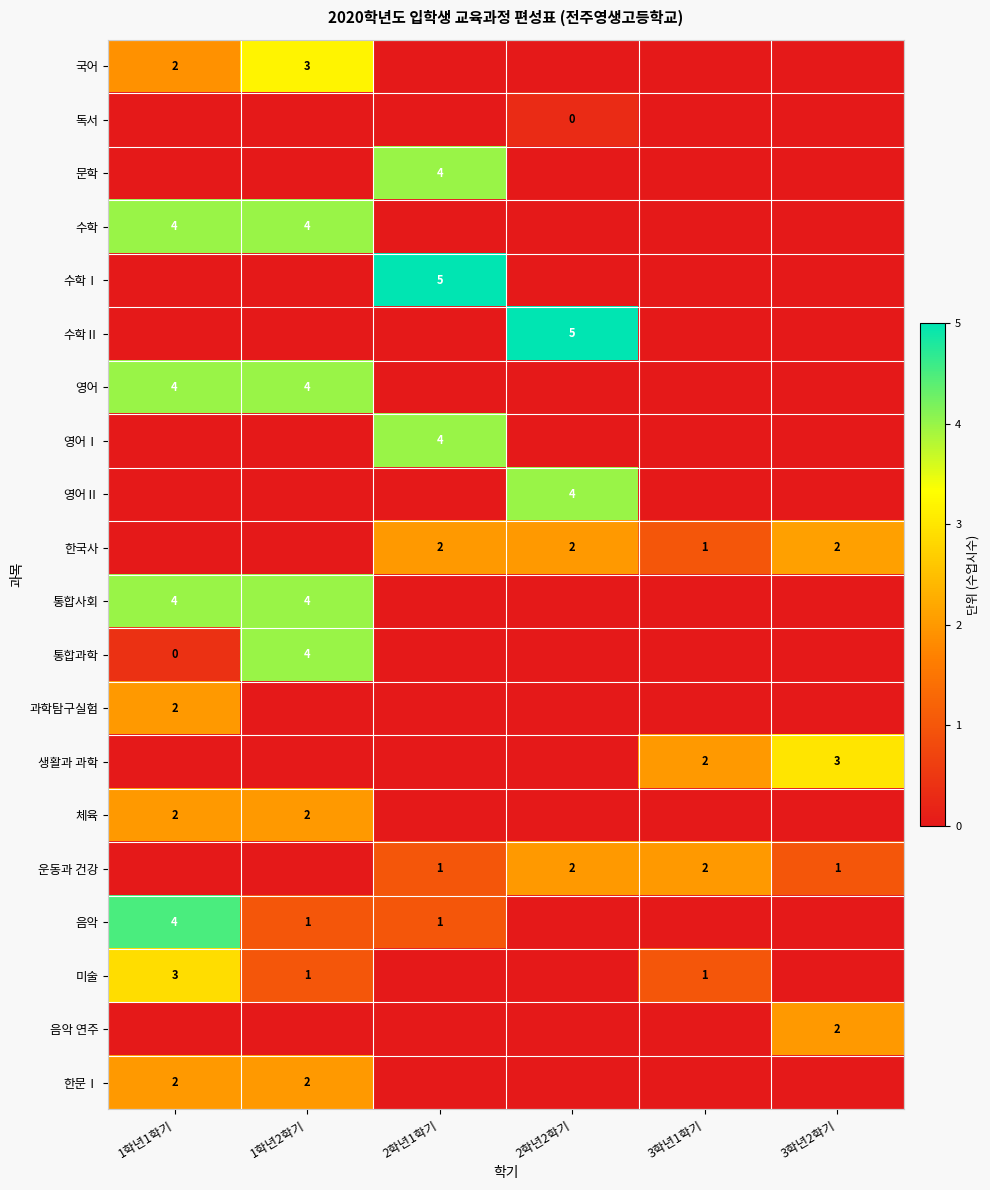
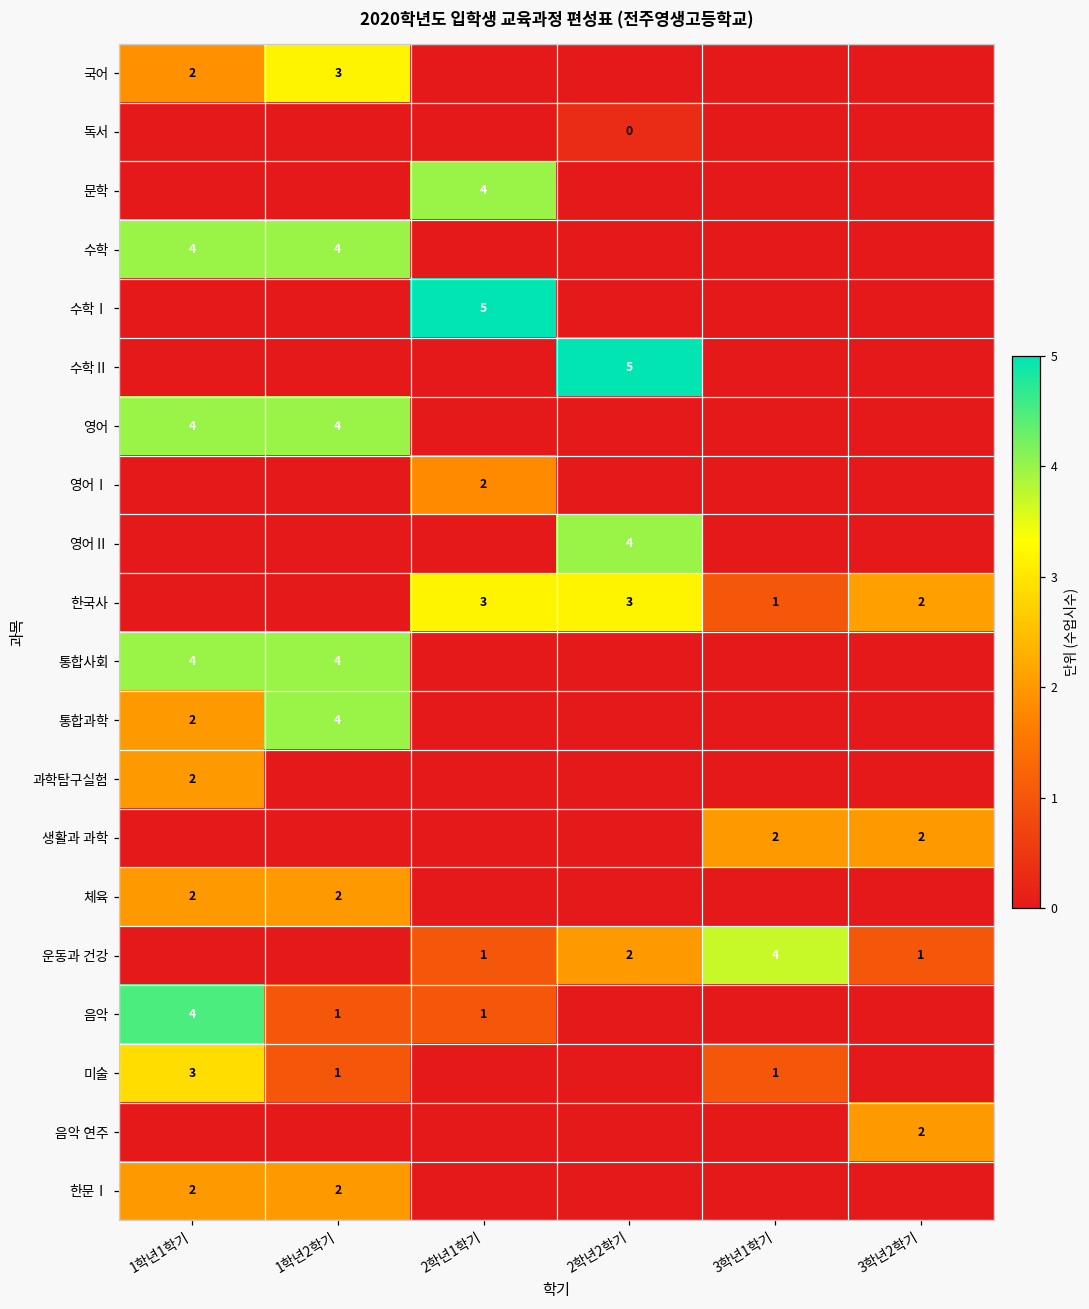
  {
    "국어": {
      "1학년1학기": 2,
      "1학년2학기": 3
    },
    "독서": {
      "2학년2학기": 0
    },
    "문학": {
      "2학년1학기": 4
    },
    "수학": {
      "1학년1학기": 4,
      "1학년2학기": 4
    },
    "수학Ⅰ": {
      "2학년1학기": 5
    },
    "수학Ⅱ": {
      "2학년2학기": 5
    },
    "영어": {
      "1학년1학기": 4,
      "1학년2학기": 4
    },
    "영어Ⅰ": {
-     "2학년1학기": 4
+     "2학년1학기": 2
    },
    "영어Ⅱ": {
      "2학년2학기": 4
    },
    "한국사": {
-     "2학년1학기": 2,
-     "2학년2학기": 2,
+     "2학년1학기": 3,
+     "2학년2학기": 3,
      "3학년1학기": 1,
      "3학년2학기": 2
    },
    "통합사회": {
      "1학년1학기": 4,
      "1학년2학기": 4
    },
    "통합과학": {
-     "1학년1학기": 0,
+     "1학년1학기": 2,
      "1학년2학기": 4
    },
    "과학탐구실험": {
      "1학년1학기": 2
    },
    "생활과 과학": {
      "3학년1학기": 2,
-     "3학년2학기": 3
+     "3학년2학기": 2
    },
    "체육": {
      "1학년1학기": 2,
      "1학년2학기": 2
    },
    "운동과 건강": {
      "2학년1학기": 1,
      "2학년2학기": 2,
-     "3학년1학기": 2,
+     "3학년1학기": 4,
      "3학년2학기": 1
    },
    "음악": {
      "1학년1학기": 4,
      "1학년2학기": 1,
      "2학년1학기": 1
    },
    "미술": {
      "1학년1학기": 3,
      "1학년2학기": 1,
      "3학년1학기": 1
    },
    "음악 연주": {
      "3학년2학기": 2
    },
    "한문Ⅰ": {
      "1학년1학기": 2,
      "1학년2학기": 2
    }
  }
